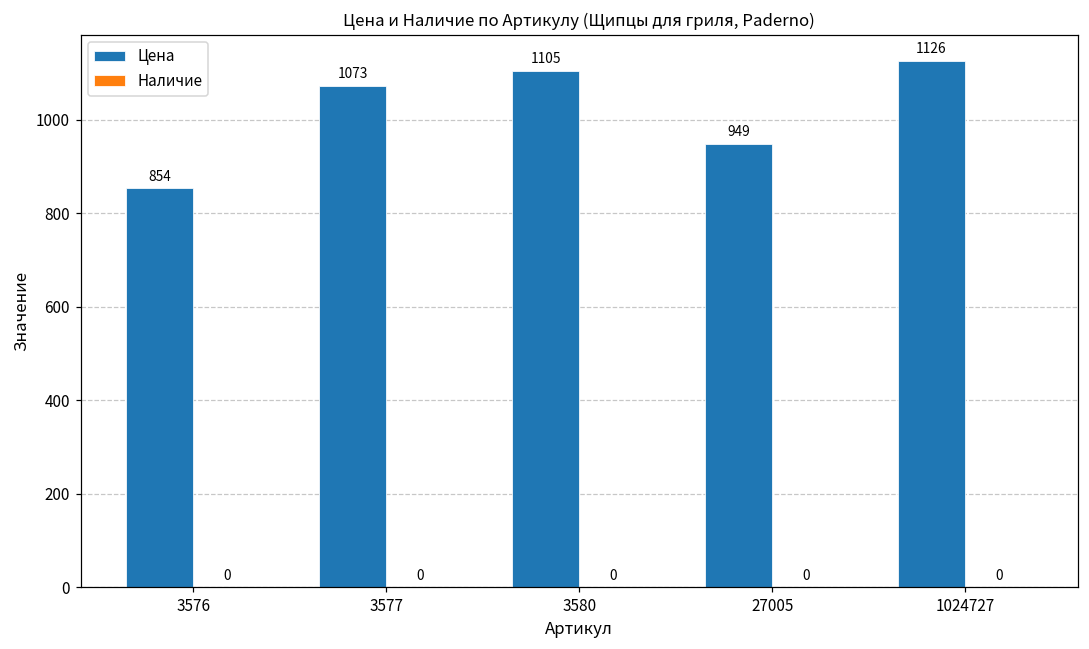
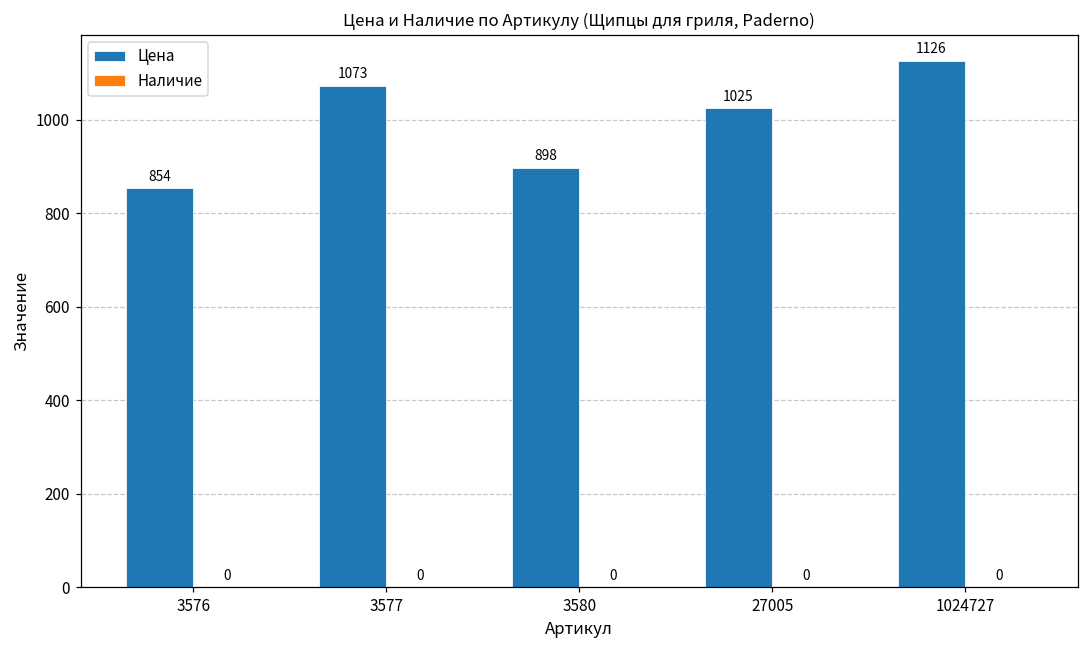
  {
    "Цена": {
      "3576": 854,
      "3577": 1073,
-     "3580": 1105,
-     "27005": 949,
+     "3580": 898,
+     "27005": 1025,
      "1024727": 1126
    },
    "Наличие": {
      "3576": 0,
      "3577": 0,
      "3580": 0,
      "27005": 0,
      "1024727": 0
    }
  }
